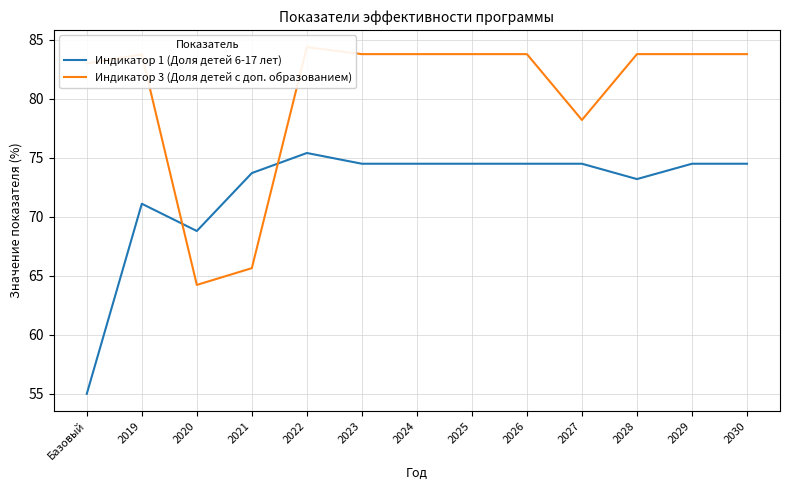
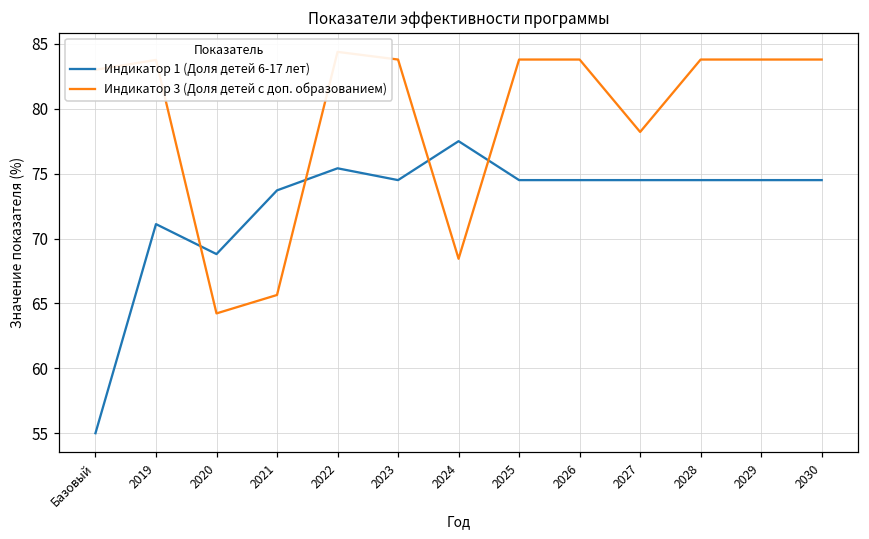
  {
    "Индикатор 1 (Доля детей 6-17 лет)": {
      "Базовый": 55.0,
      "2019": 71.1,
      "2020": 68.8,
      "2021": 73.7,
      "2022": 75.4,
      "2023": 74.5,
-     "2024": 74.5,
+     "2024": 77.5,
      "2025": 74.5,
      "2026": 74.5,
      "2027": 74.5,
-     "2028": 73.2,
+     "2028": 74.5,
      "2029": 74.5,
      "2030": 74.5
    },
    "Индикатор 3 (Доля детей с доп. образованием)": {
      "2020": 64.2,
      "2021": 65.7,
      "2023": 83.8,
-     "2024": 83.8,
+     "2024": 68.4,
      "2025": 83.8,
      "2026": 83.8,
      "2027": 78.2,
      "2028": 83.8,
      "2029": 83.8,
      "2030": 83.8
    }
  }
